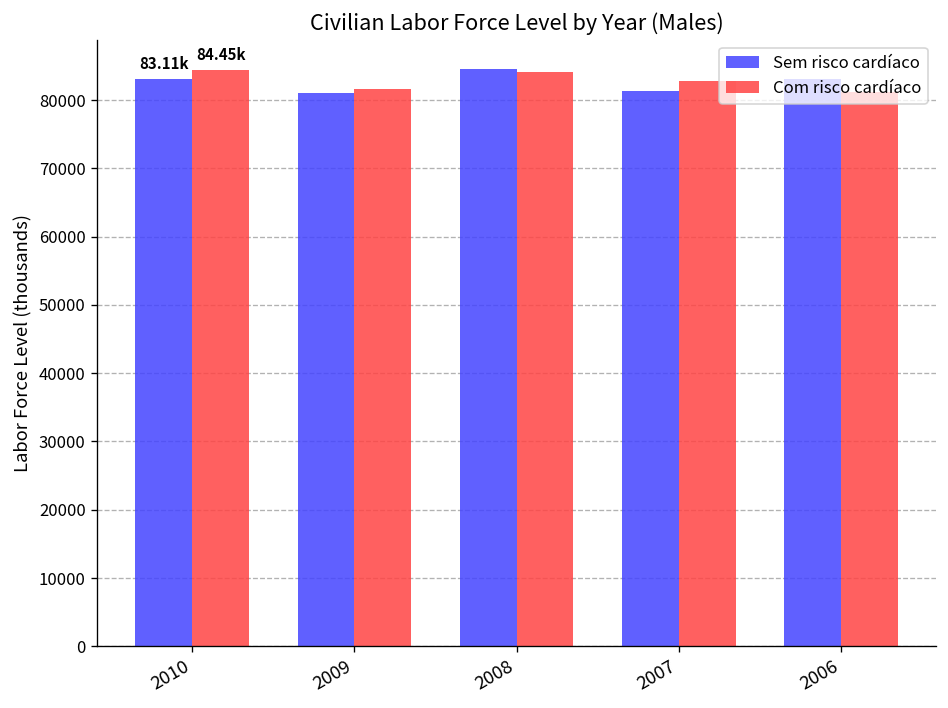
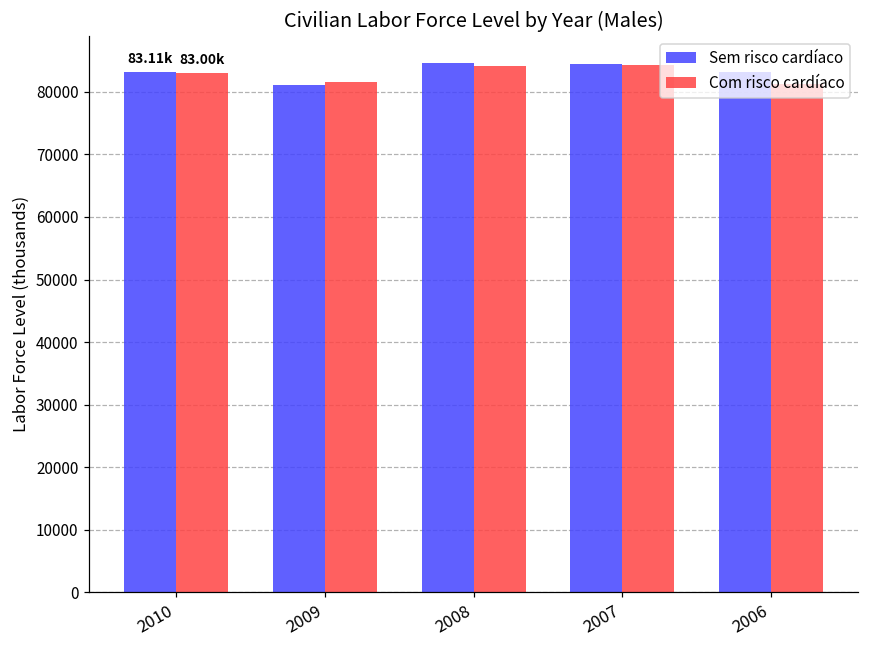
  {
    "Sem risco cardíaco": {
      "2009": "81000",
      "2008": "85000",
-     "2007": "81000"
+     "2007": "84000"
    },
    "Com risco cardíaco": {
-     "2010": "84.45k",
-     "2007": "83000"
+     "2010": "83.00k",
+     "2007": "84000"
    }
  }
